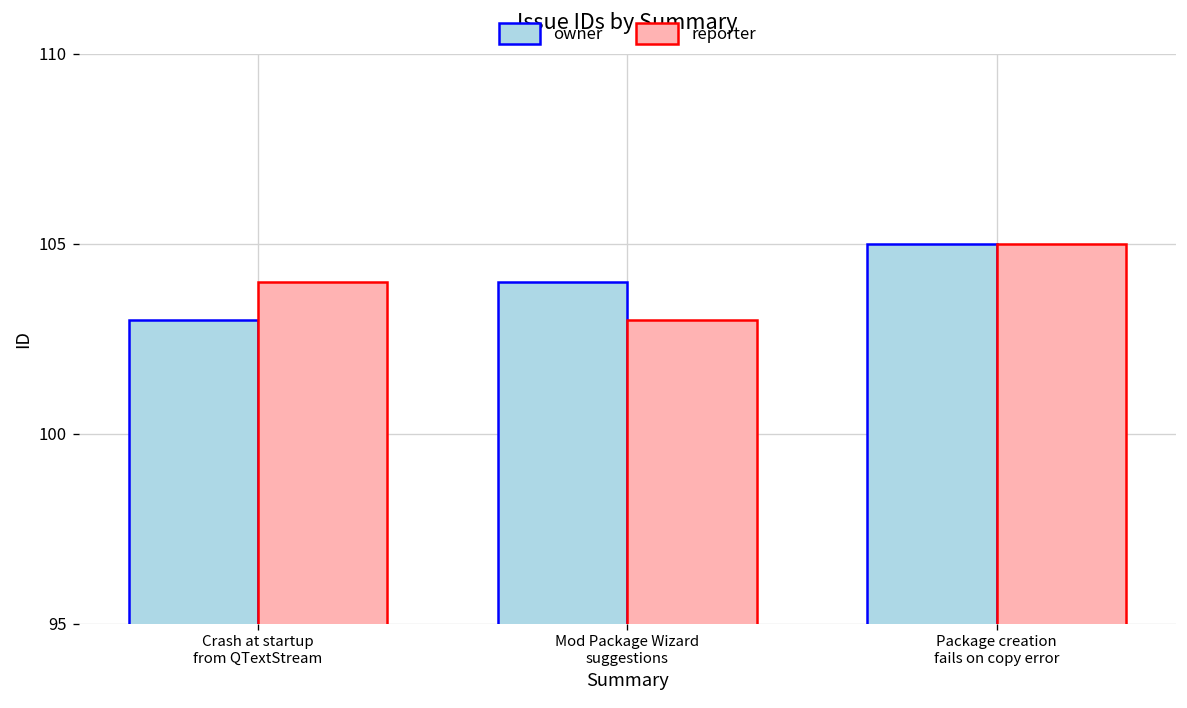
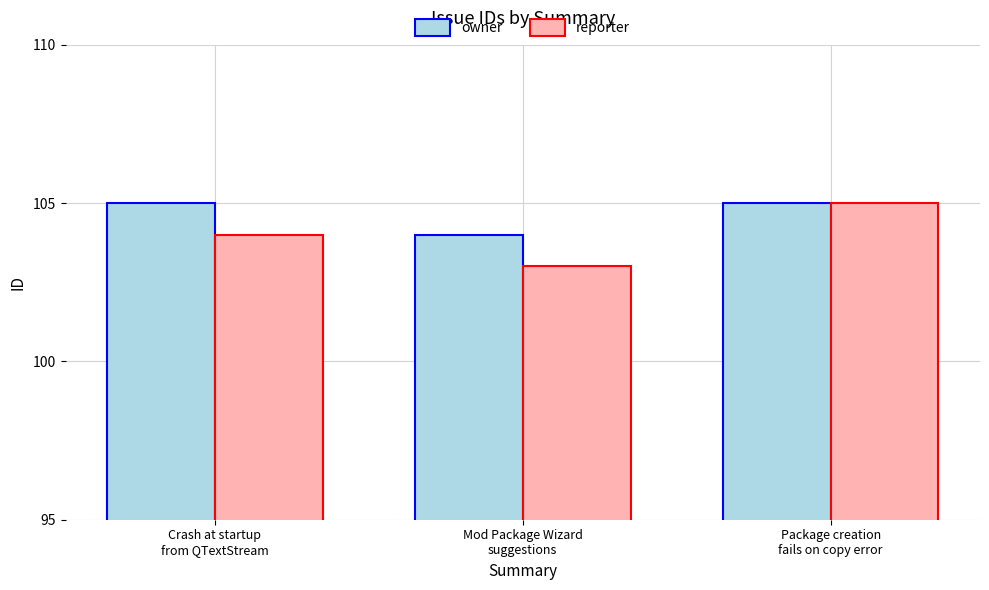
  {
    "owner": {
-     "Crash at startup from QTextStream": 103,
+     "Crash at startup from QTextStream": 105,
      "Mod Package Wizard suggestions": 104,
      "Package creation fails on copy error": 105
    },
    "reporter": {
      "Crash at startup from QTextStream": 104,
      "Mod Package Wizard suggestions": 103,
      "Package creation fails on copy error": 105
    }
  }
